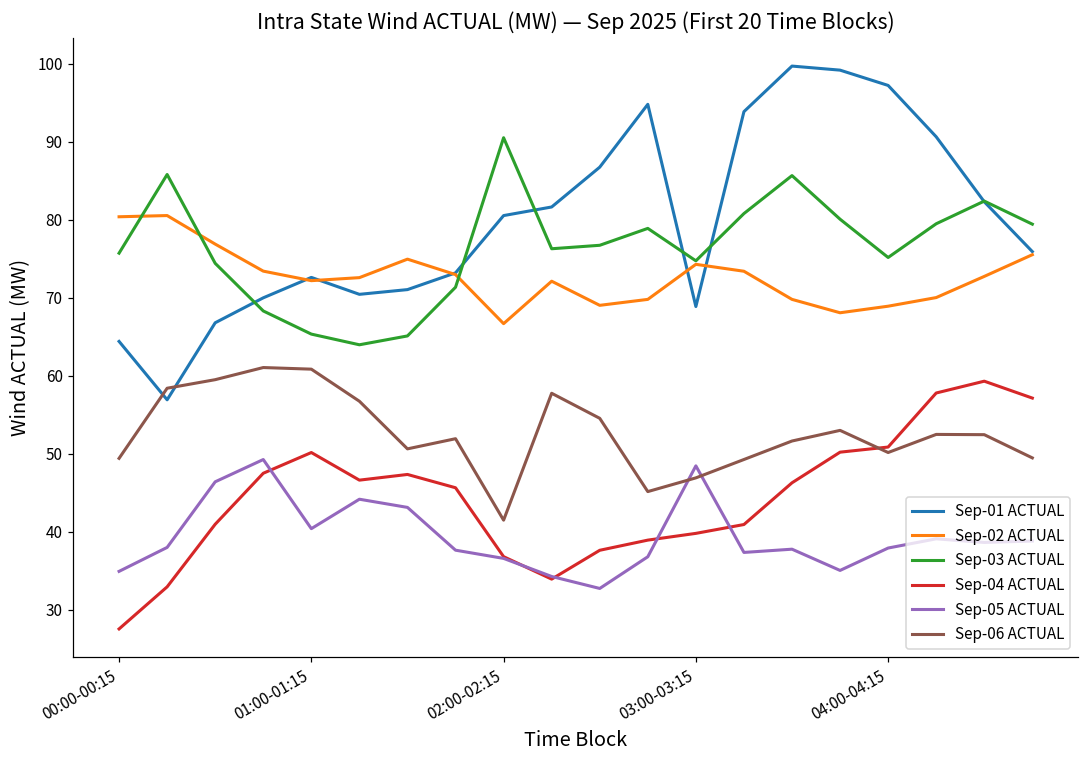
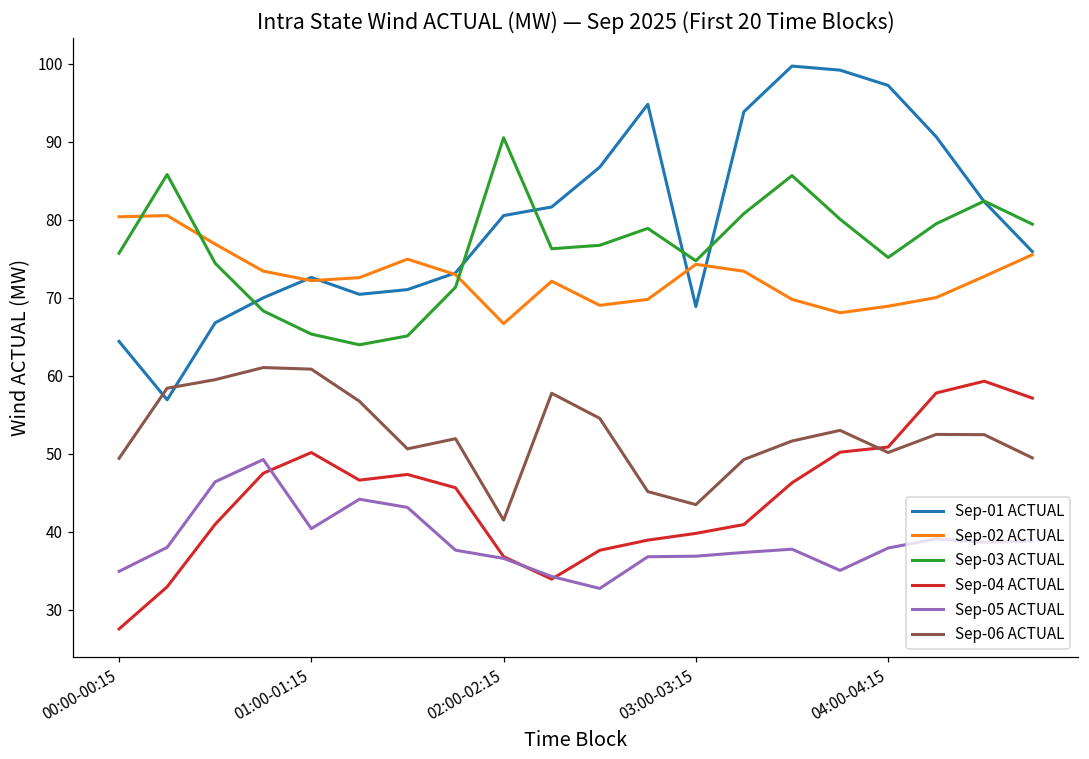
  {
    "Sep-01 ACTUAL": {
      "00:00-00:15": 64,
      "01:00-01:15": 73,
      "02:00-02:15": 81,
      "03:00-03:15": 69,
      "04:00-04:15": 97
    },
    "Sep-02 ACTUAL": {
      "00:00-00:15": 80,
      "01:00-01:15": 72,
      "02:00-02:15": 67,
      "03:00-03:15": 74,
      "04:00-04:15": 69
    },
    "Sep-03 ACTUAL": {
      "00:00-00:15": 76,
      "01:00-01:15": 65,
      "02:00-02:15": 91,
      "03:00-03:15": 75,
      "04:00-04:15": 75
    },
    "Sep-04 ACTUAL": {
      "00:00-00:15": 28,
      "01:00-01:15": 50,
      "03:00-03:15": 40,
      "04:00-04:15": 51
    },
    "Sep-05 ACTUAL": {
      "00:00-00:15": 35,
      "01:00-01:15": 40,
-     "03:00-03:15": 48,
+     "03:00-03:15": 37,
      "04:00-04:15": 38
    },
    "Sep-06 ACTUAL": {
      "00:00-00:15": 49,
      "01:00-01:15": 61,
      "02:00-02:15": 42,
-     "03:00-03:15": 47,
+     "03:00-03:15": 43,
      "04:00-04:15": 50
    }
  }
